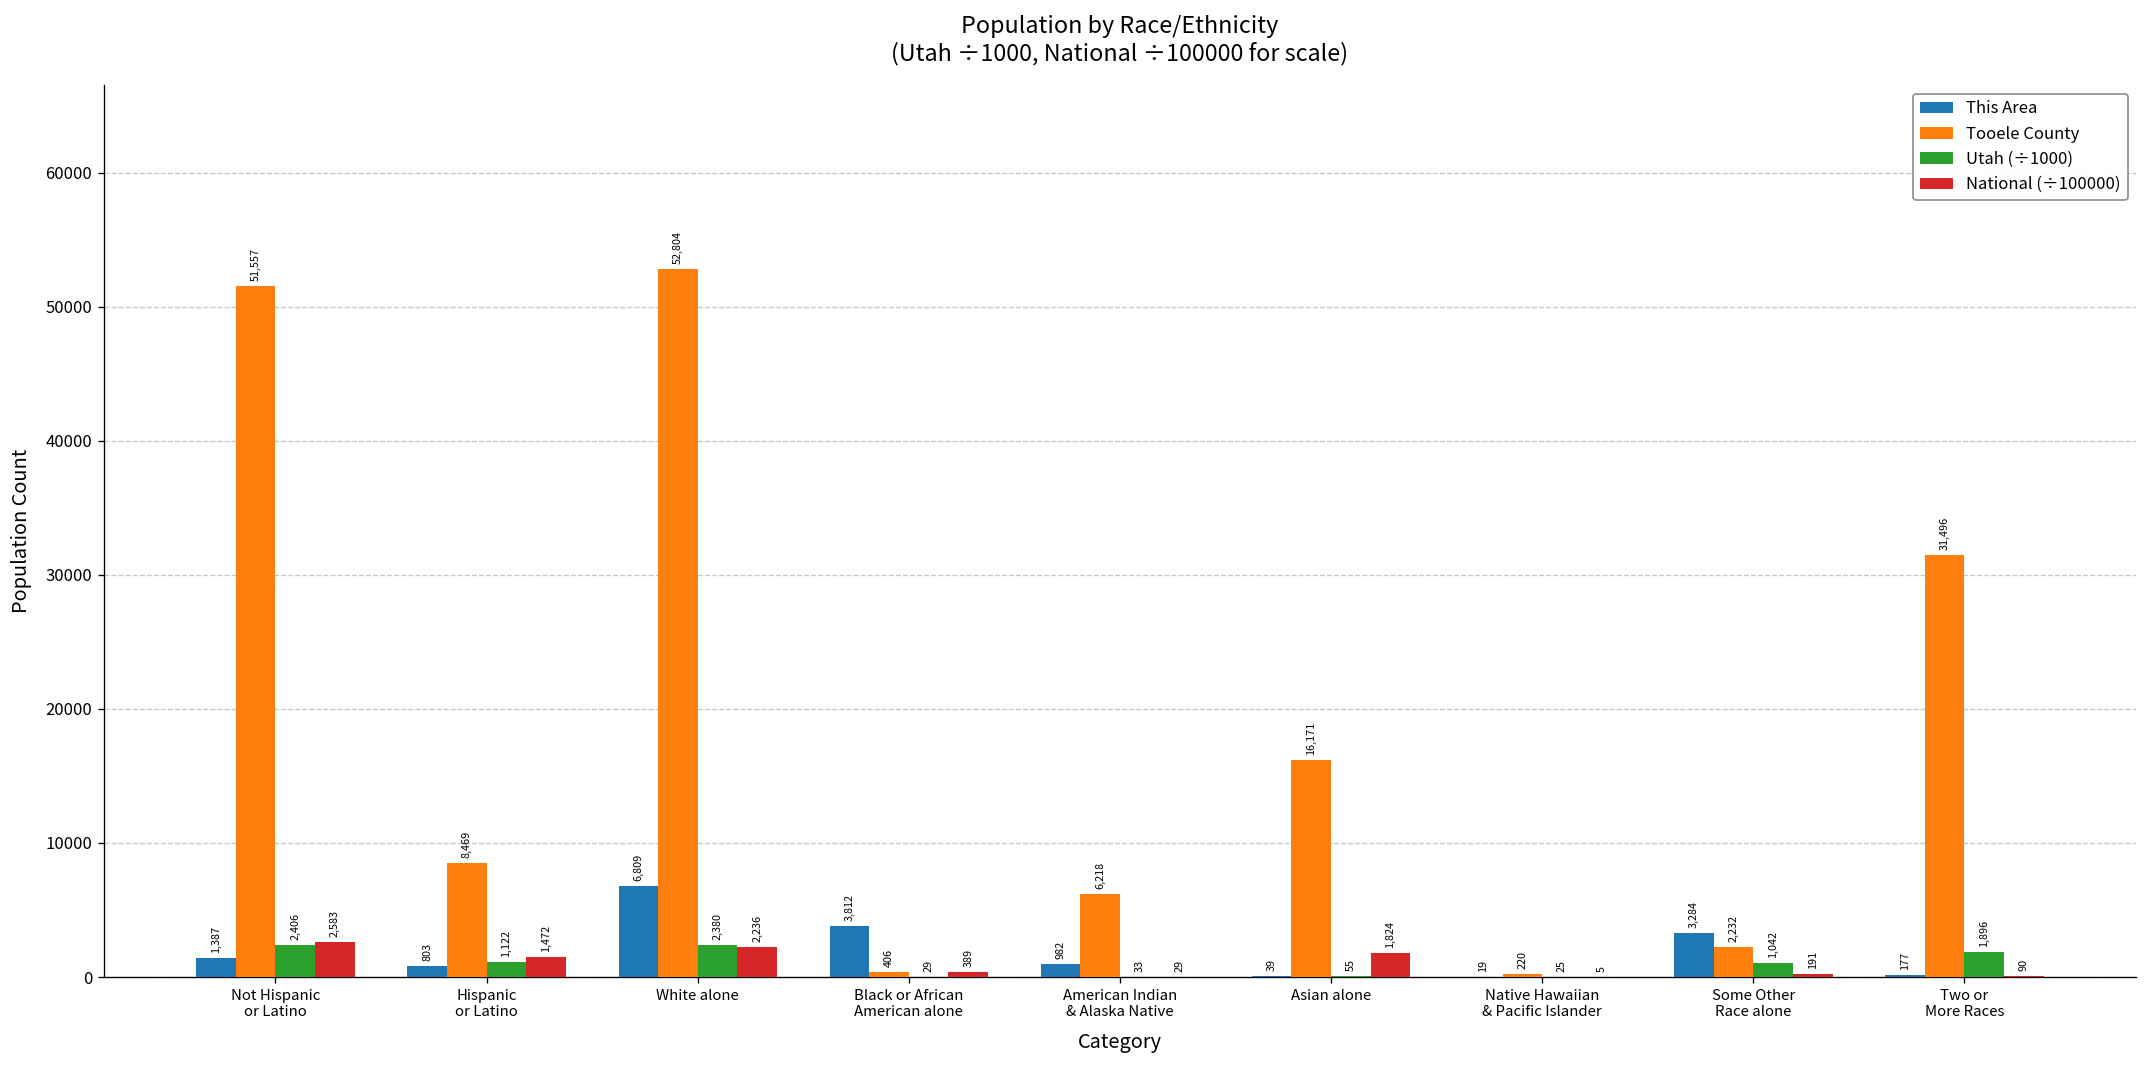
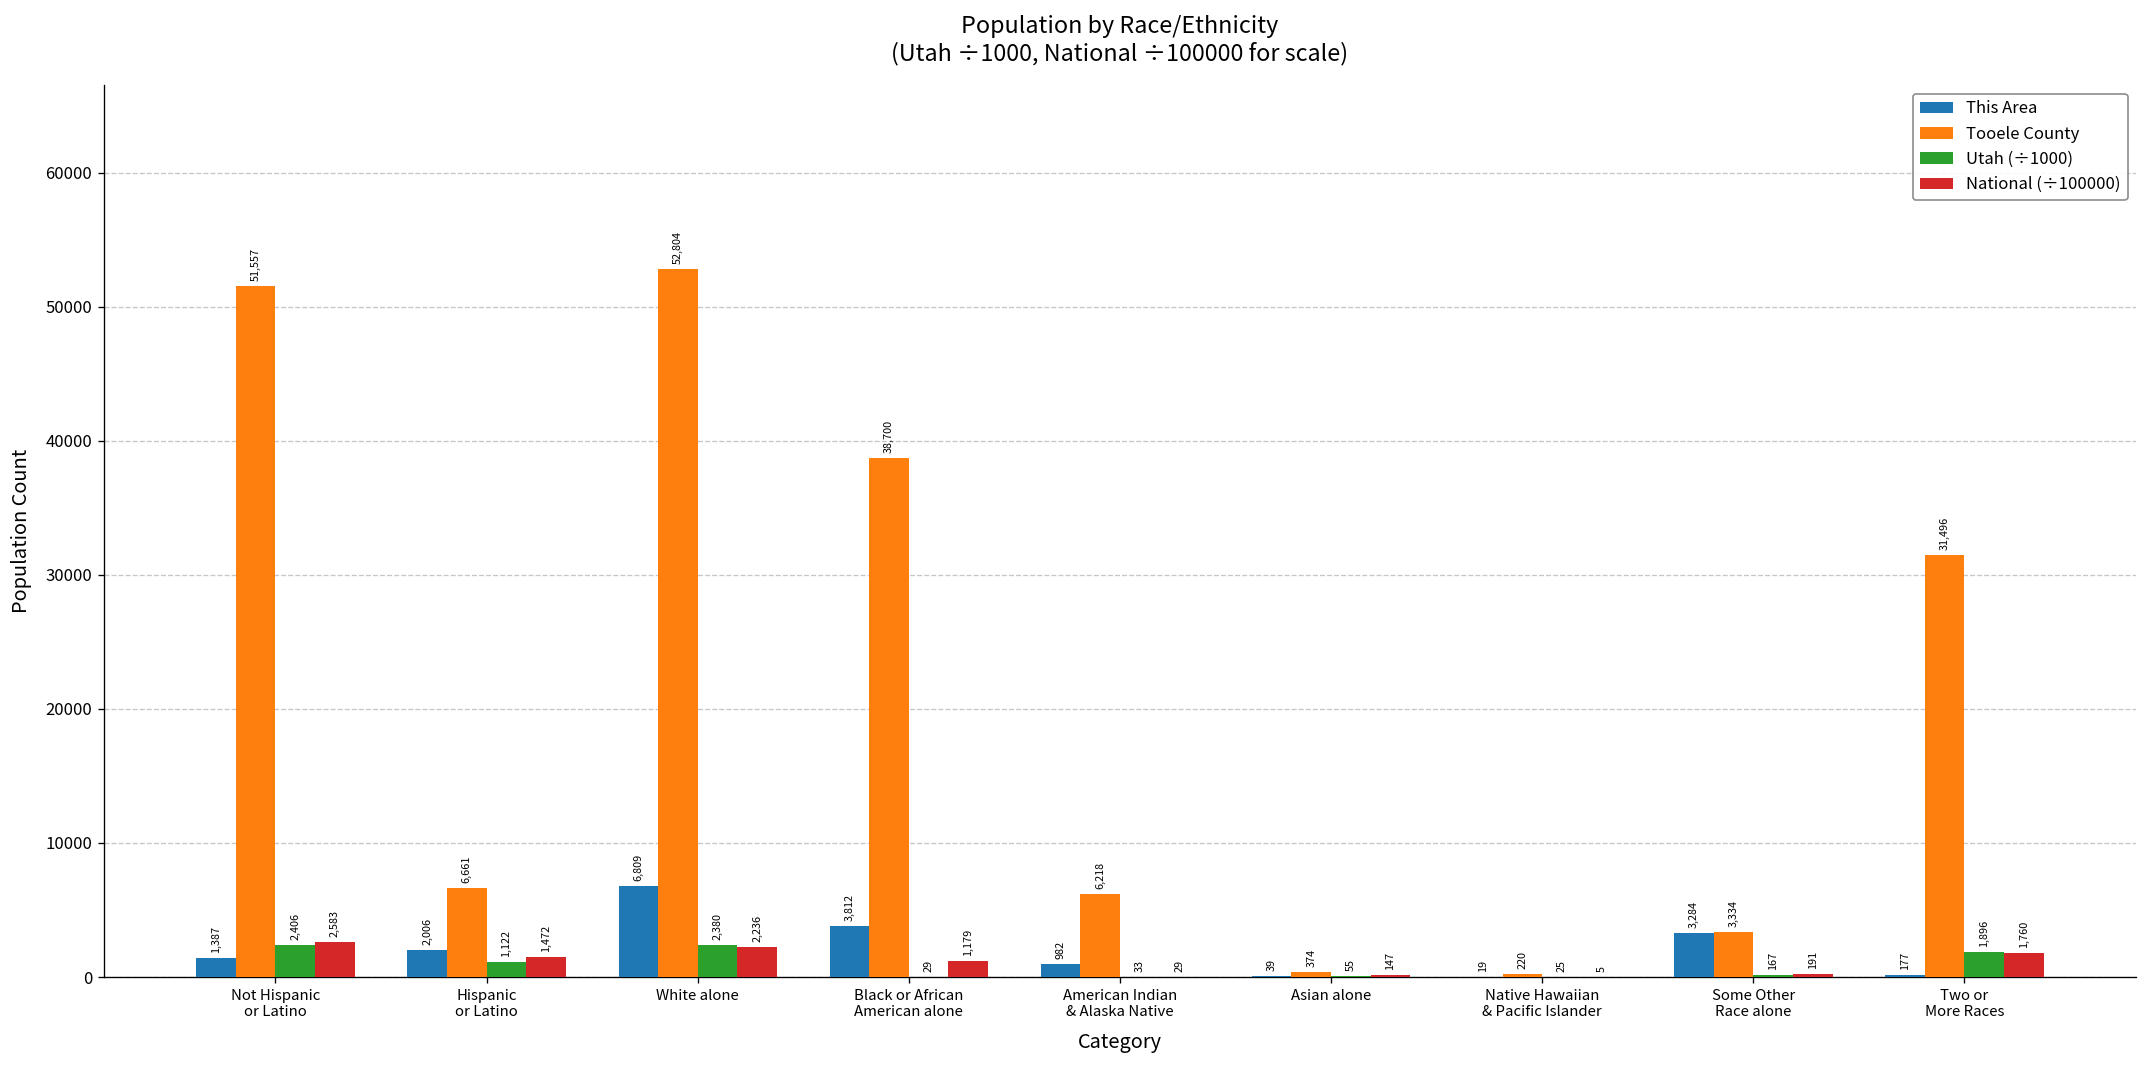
  {
    "This Area": {
      "Not Hispanic or Latino": "1,387",
-     "Hispanic or Latino": "803",
+     "Hispanic or Latino": "2,006",
      "White alone": "6,809",
      "Black or African American alone": "3,812",
      "American Indian & Alaska Native": "982",
      "Asian alone": "39",
      "Native Hawaiian & Pacific Islander": "19",
      "Some Other Race alone": "3,284",
      "Two or More Races": "177"
    },
    "Tooele County": {
      "Not Hispanic or Latino": "51,557",
-     "Hispanic or Latino": "8,469",
+     "Hispanic or Latino": "6,661",
      "White alone": "52,804",
-     "Black or African American alone": "406",
+     "Black or African American alone": "38,700",
      "American Indian & Alaska Native": "6,218",
-     "Asian alone": "16,171",
+     "Asian alone": "374",
      "Native Hawaiian & Pacific Islander": "220",
-     "Some Other Race alone": "2,232",
+     "Some Other Race alone": "3,334",
      "Two or More Races": "31,496"
    },
    "Utah (÷1000)": {
      "Not Hispanic or Latino": "2,406",
      "Hispanic or Latino": "1,122",
      "White alone": "2,380",
      "Black or African American alone": "29",
      "American Indian & Alaska Native": "33",
      "Asian alone": "55",
      "Native Hawaiian & Pacific Islander": "25",
-     "Some Other Race alone": "1,042",
+     "Some Other Race alone": "167",
      "Two or More Races": "1,896"
    },
    "National (÷100000)": {
      "Not Hispanic or Latino": "2,583",
      "Hispanic or Latino": "1,472",
      "White alone": "2,236",
-     "Black or African American alone": "389",
+     "Black or African American alone": "1,179",
      "American Indian & Alaska Native": "29",
-     "Asian alone": "1,824",
+     "Asian alone": "147",
      "Native Hawaiian & Pacific Islander": "5",
      "Some Other Race alone": "191",
-     "Two or More Races": "90"
+     "Two or More Races": "1,760"
    }
  }
